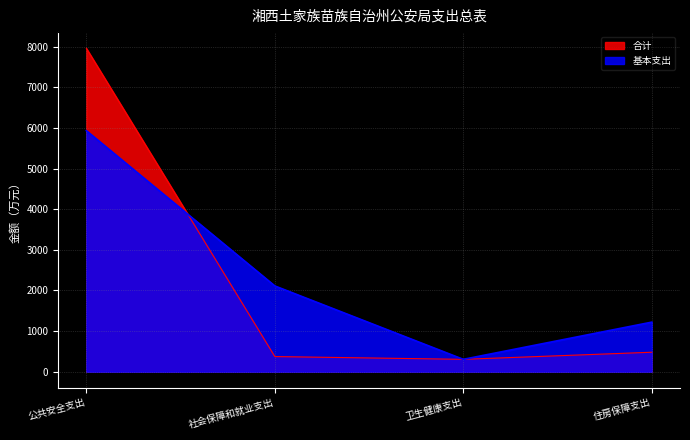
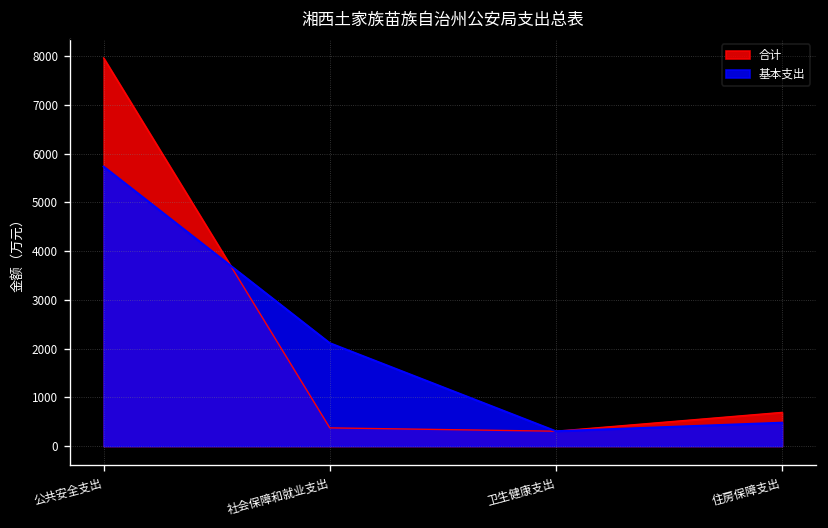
  {
    "合计": {
      "公共安全支出": 8000,
      "社会保障和就业支出": 400,
-     "住房保障支出": 500
+     "住房保障支出": 700
    },
    "基本支出": {
-     "公共安全支出": 5900,
+     "公共安全支出": 5700,
      "社会保障和就业支出": 2100,
-     "住房保障支出": 1200
+     "住房保障支出": 500
    }
  }
